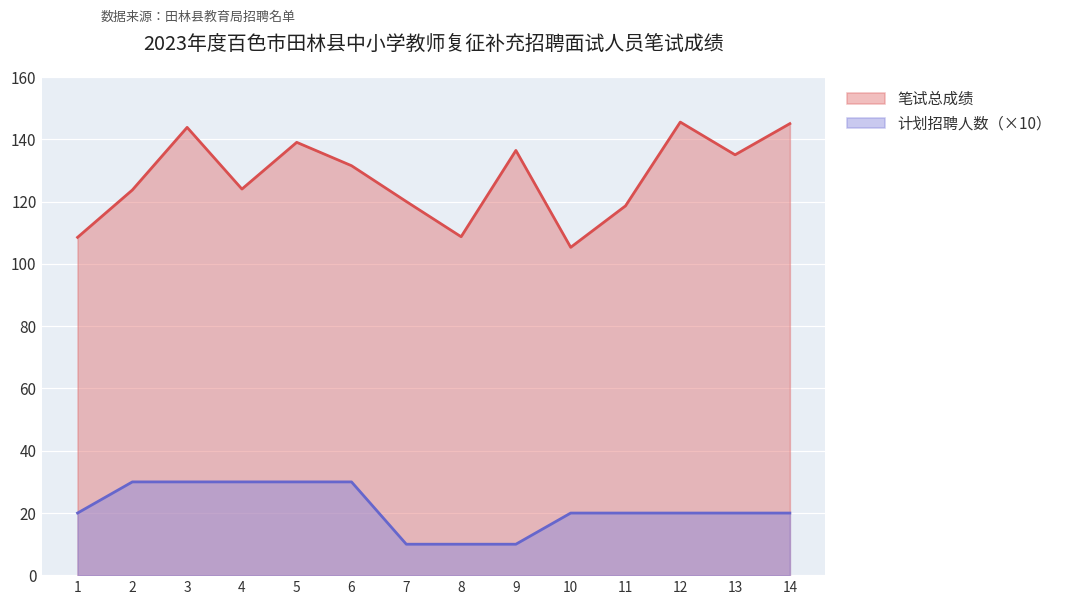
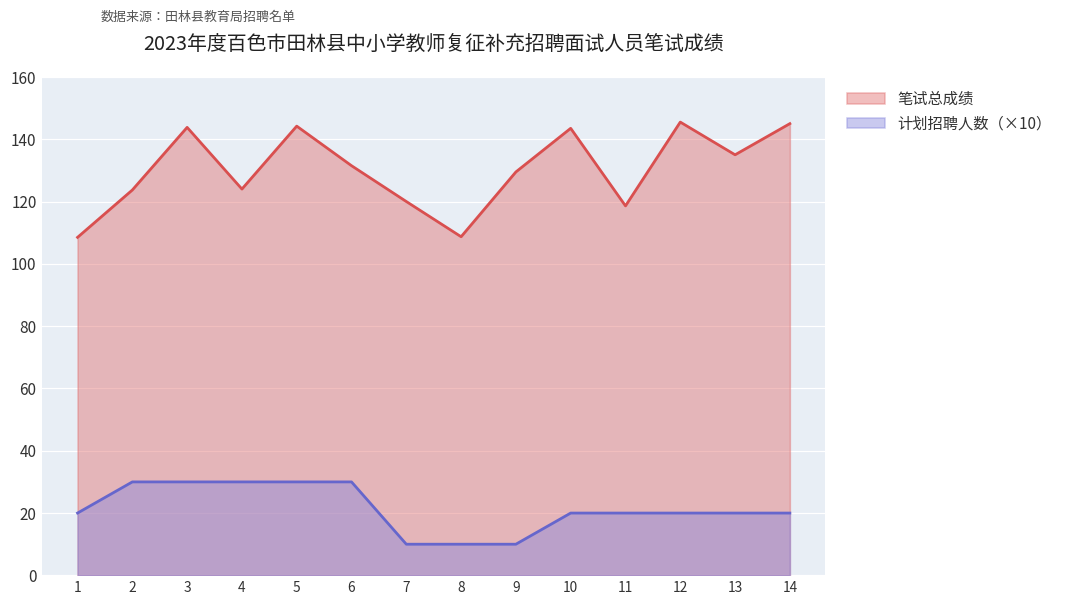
  {
    "笔试总成绩": {
      "1": 109,
      "2": 124,
      "3": 144,
      "4": 124,
-     "5": 139,
+     "5": 144,
      "6": 132,
      "7": 120,
      "8": 109,
-     "9": 136,
-     "10": 105,
+     "9": 130,
+     "10": 144,
      "11": 119,
      "12": 146,
      "13": 135,
      "14": 145
    },
    "计划招聘人数（×10）": {
      "1": 20,
      "2": 30,
      "3": 30,
      "4": 30,
      "5": 30,
      "6": 30,
      "7": 10,
      "8": 10,
      "9": 10,
      "10": 20,
      "11": 20,
      "12": 20,
      "13": 20,
      "14": 20
    }
  }
